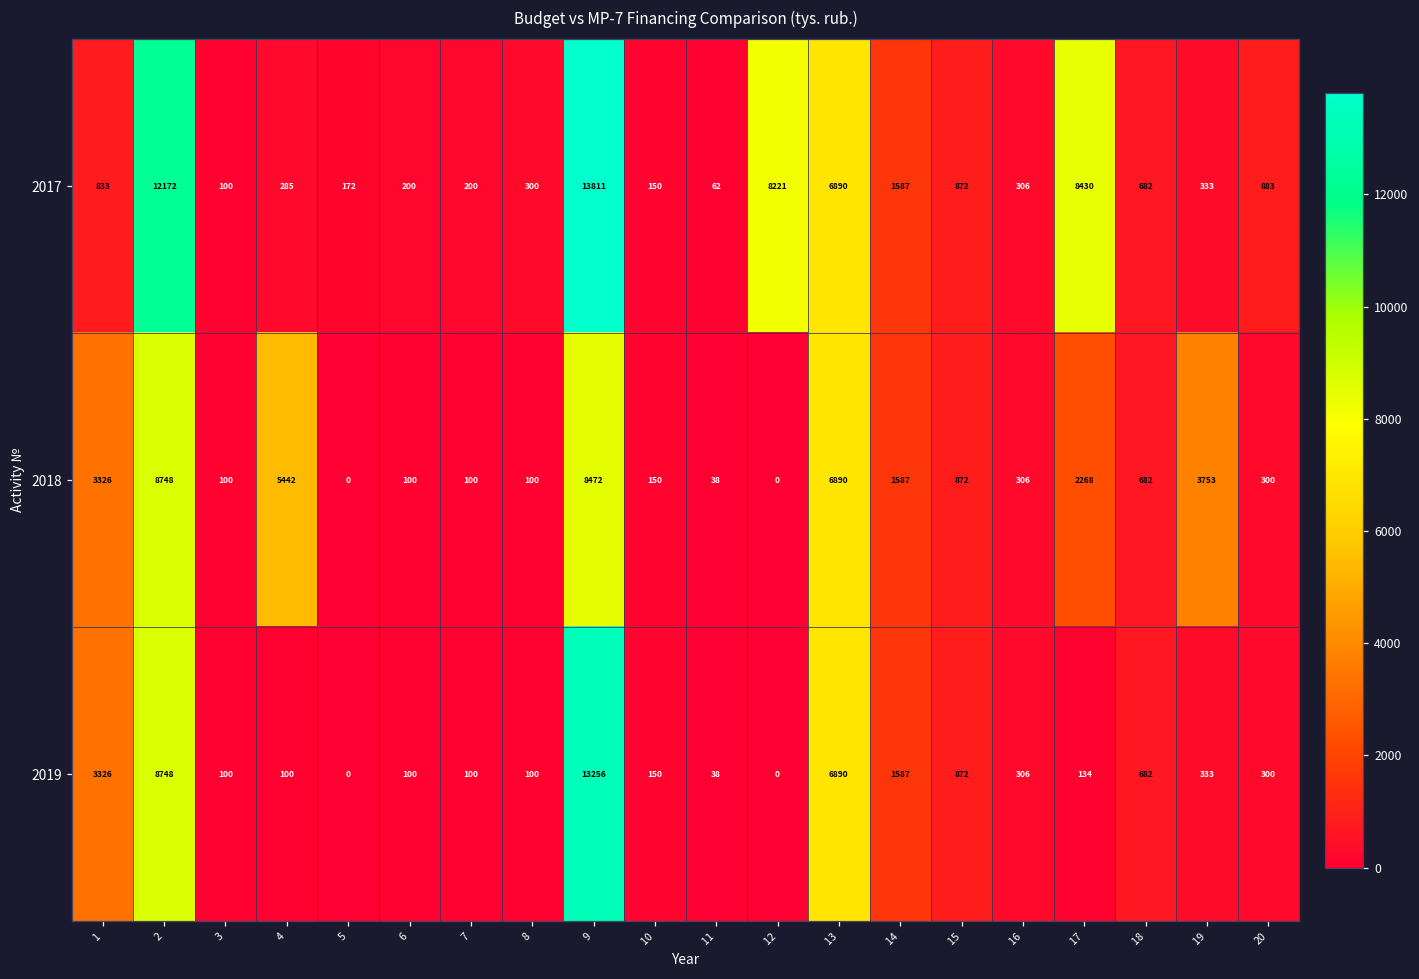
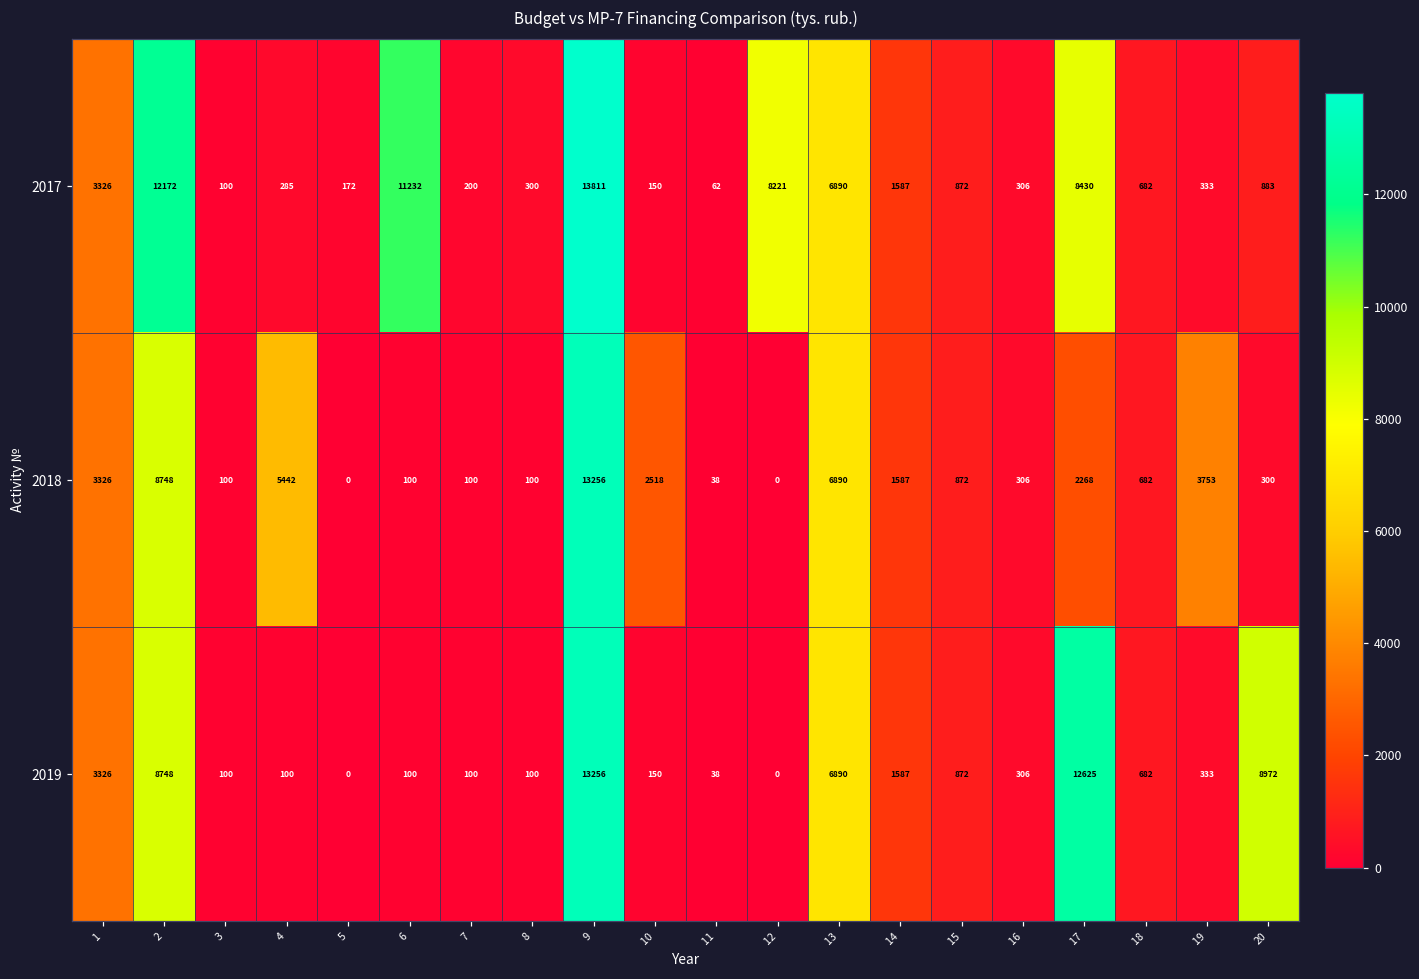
  {
    "2017": {
-     "1": 833,
+     "1": 3326,
      "2": 12172,
      "3": 100,
      "4": 285,
      "5": 172,
-     "6": 200,
+     "6": 11232,
      "7": 200,
      "8": 300,
      "9": 13811,
      "10": 150,
      "11": 62,
      "12": 8221,
      "13": 6890,
      "14": 1587,
      "15": 872,
      "16": 306,
      "17": 8430,
      "18": 682,
      "19": 333,
      "20": 883
    },
    "2018": {
      "1": 3326,
      "2": 8748,
      "3": 100,
      "4": 5442,
      "5": 0,
      "6": 100,
      "7": 100,
      "8": 100,
-     "9": 8472,
-     "10": 150,
+     "9": 13256,
+     "10": 2518,
      "11": 38,
      "12": 0,
      "13": 6890,
      "14": 1587,
      "15": 872,
      "16": 306,
      "17": 2268,
      "18": 682,
      "19": 3753,
      "20": 300
    },
    "2019": {
      "1": 3326,
      "2": 8748,
      "3": 100,
      "4": 100,
      "5": 0,
      "6": 100,
      "7": 100,
      "8": 100,
      "9": 13256,
      "10": 150,
      "11": 38,
      "12": 0,
      "13": 6890,
      "14": 1587,
      "15": 872,
      "16": 306,
-     "17": 134,
+     "17": 12625,
      "18": 682,
      "19": 333,
-     "20": 300
+     "20": 8972
    }
  }
